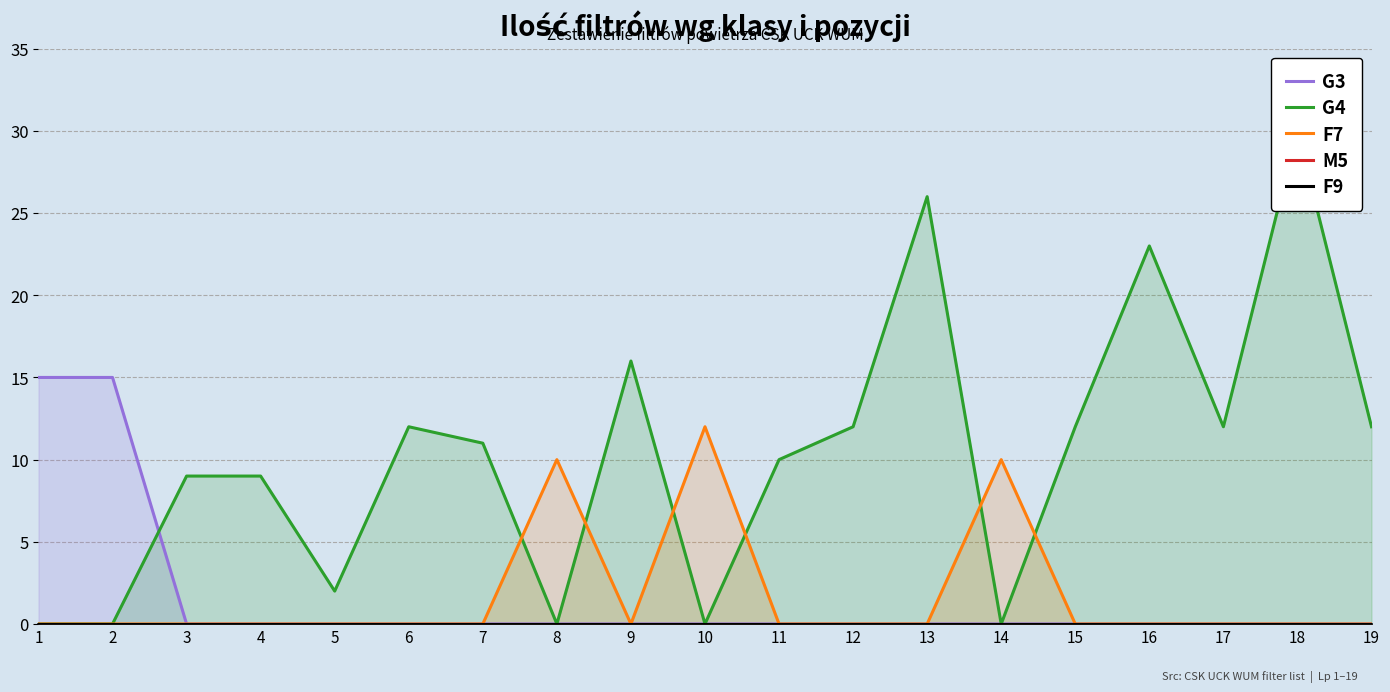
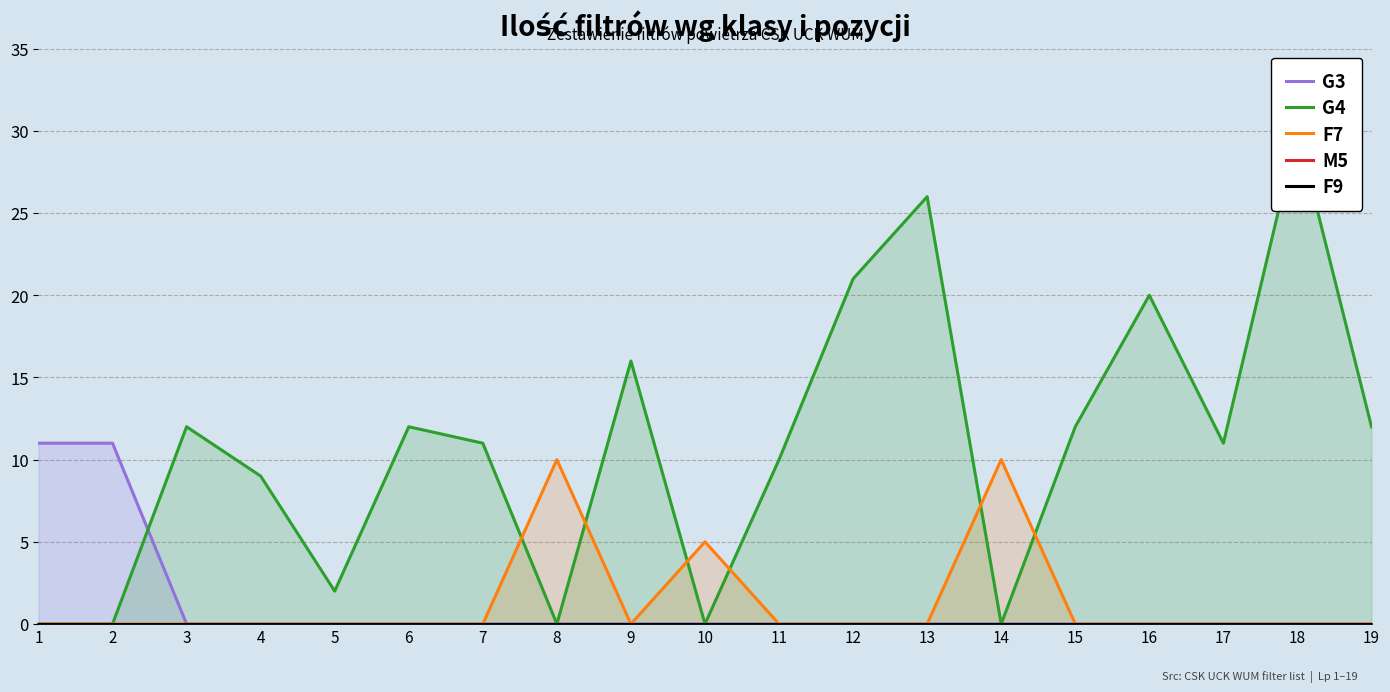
  {
    "G3": {
-     "1": 15,
-     "2": 15
+     "1": 11,
+     "2": 11
    },
    "G4": {
-     "3": 9,
+     "3": 12,
      "4": 9,
      "5": 2,
      "6": 12,
      "7": 11,
      "9": 16,
      "11": 10,
-     "12": 12,
+     "12": 21,
      "13": 26,
      "15": 12,
-     "16": 23,
-     "17": 12,
+     "16": 20,
+     "17": 11,
      "19": 12
    },
    "F7": {
      "8": 10,
-     "10": 12,
+     "10": 5,
      "14": 10
    }
  }
